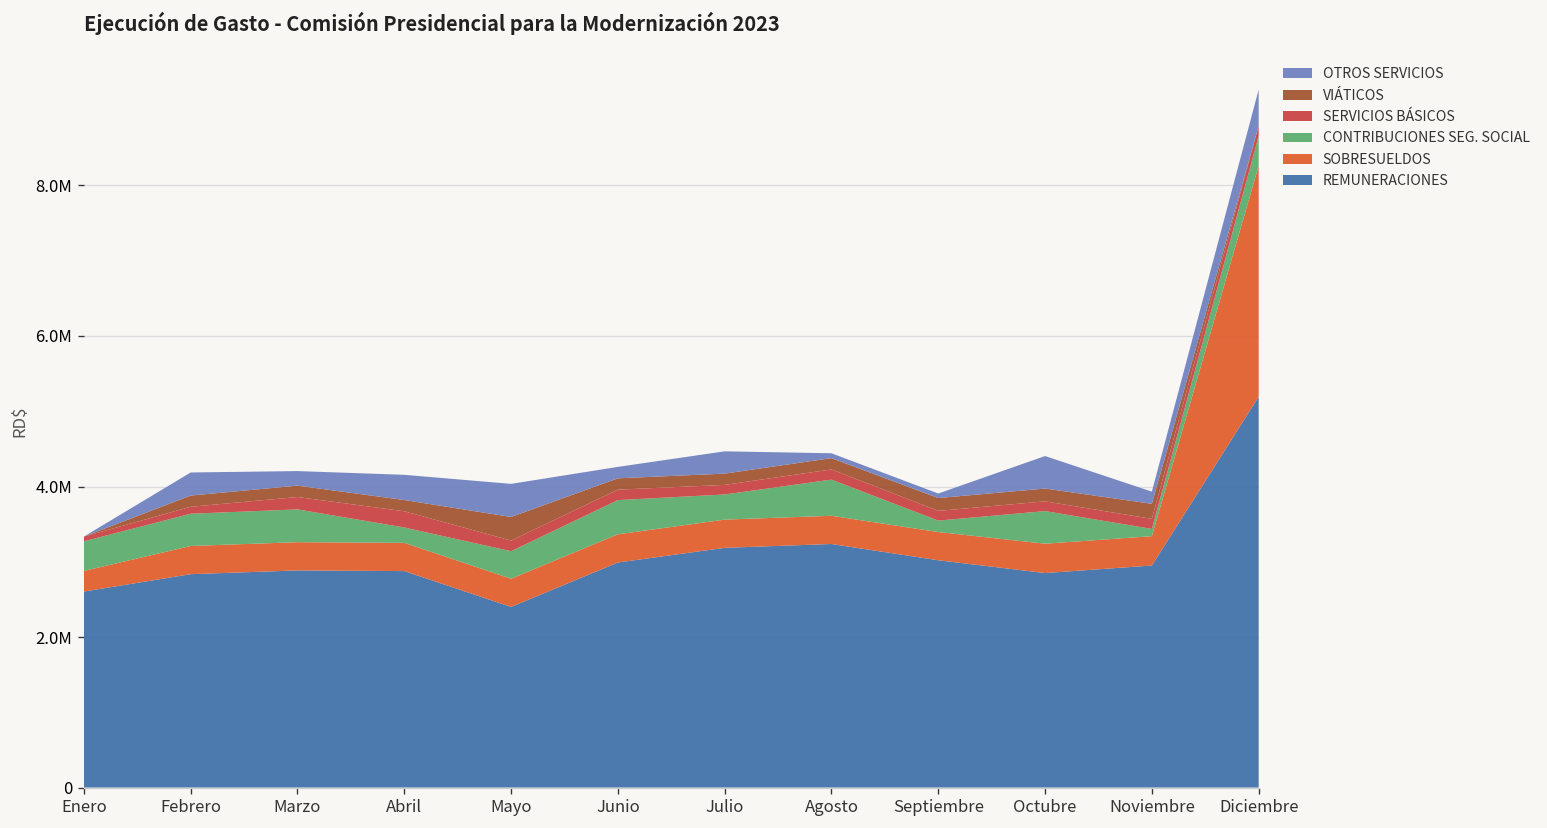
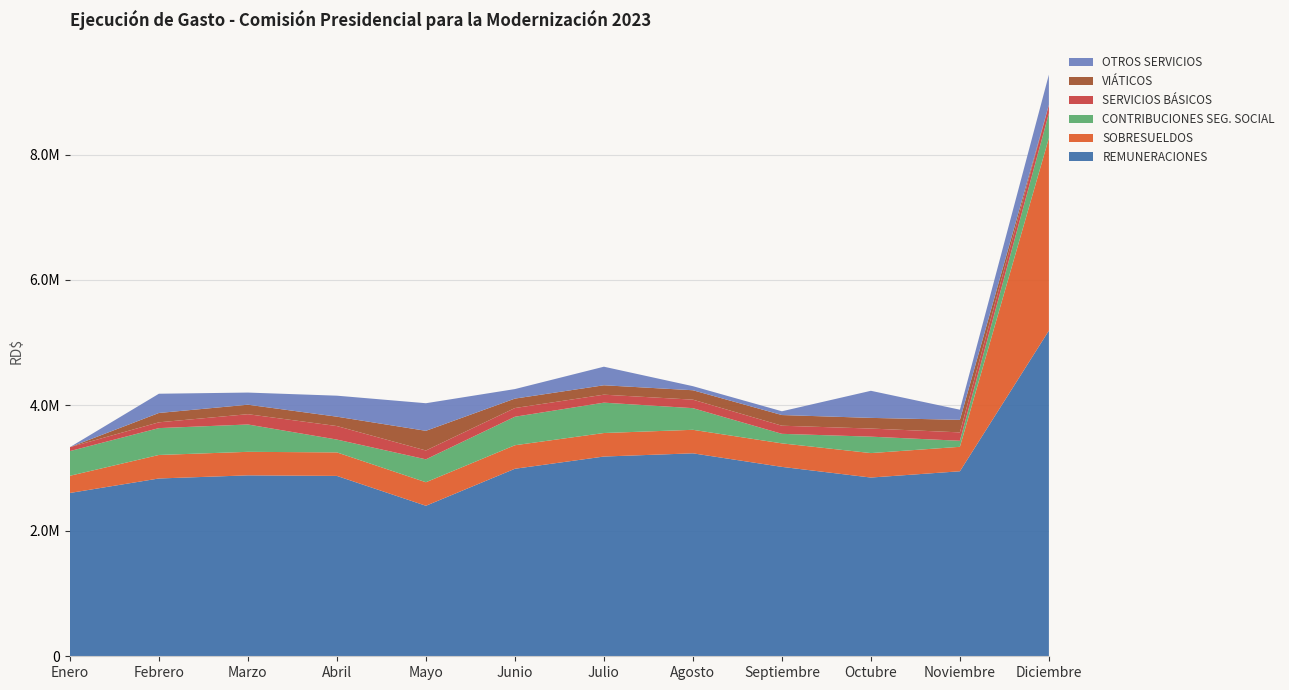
  {
    "CONTRIBUCIONES SEG. SOCIAL": {
      "Enero": 400000,
      "Febrero": 400000,
      "Marzo": 400000,
      "Abril": 200000,
      "Mayo": 400000,
      "Junio": 500000,
-     "Julio": 300000,
-     "Agosto": 500000,
+     "Julio": 500000,
+     "Agosto": 300000,
      "Septiembre": 200000,
-     "Octubre": 400000,
+     "Octubre": 300000,
      "Noviembre": 100000,
      "Diciembre": 400000
    }
  }
